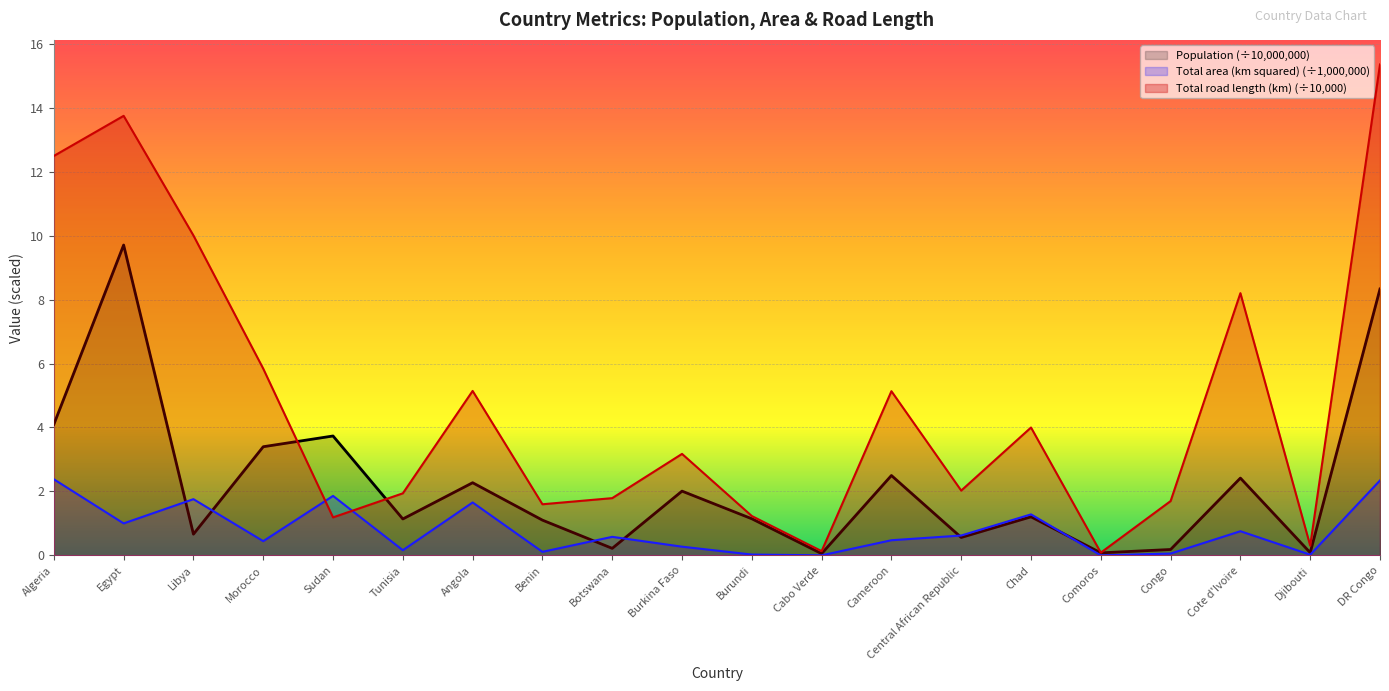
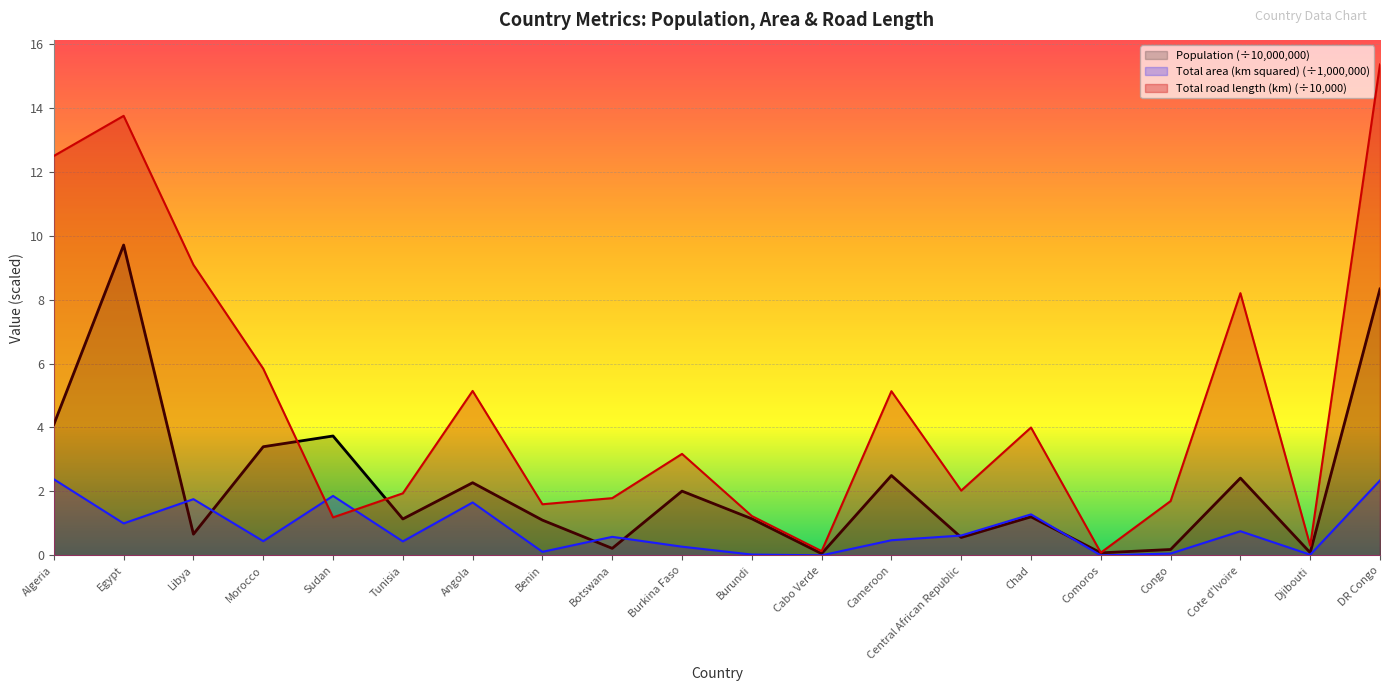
  {
    "Population (÷10,000,000)": {
      "Algeria": 4.1,
      "Egypt": 9.7,
      "Libya": 0.7,
      "Morocco": 3.4,
      "Sudan": 3.7,
      "Tunisia": 1.1,
      "Angola": 2.3,
      "Benin": 1.1,
      "Botswana": 0.2,
      "Burkina Faso": 2.0,
      "Burundi": 1.1,
      "Cameroon": 2.5,
      "Congo": 0.2,
      "Cote d'Ivoire": 2.4,
      "DR Congo": 8.3
    },
    "Total area (km squared) (÷1,000,000)": {
      "Algeria": 2.4,
      "Egypt": 1.0,
      "Libya": 1.8,
      "Morocco": 0.4,
      "Sudan": 1.9,
-     "Tunisia": 0.2,
+     "Tunisia": 0.4,
      "Angola": 1.7,
      "Benin": 0.1,
      "Botswana": 0.6,
      "Burkina Faso": 0.3,
      "Burundi": 0.0,
      "Cameroon": 0.5,
      "Congo": 0.1,
      "Cote d'Ivoire": 0.8,
      "DR Congo": 2.3
    },
    "Total road length (km) (÷10,000)": {
      "Algeria": 12.5,
      "Egypt": 13.7,
-     "Libya": 10.0,
+     "Libya": 9.1,
      "Morocco": 5.8,
      "Sudan": 1.2,
      "Tunisia": 1.9,
      "Angola": 5.1,
      "Benin": 1.6,
      "Botswana": 1.8,
      "Burkina Faso": 3.2,
      "Burundi": 1.2,
      "Cabo Verde": 0.1,
      "Cameroon": 5.1,
      "Central African Republic": 2.0,
      "Chad": 4.0,
      "Congo": 1.7,
      "Cote d'Ivoire": 8.2,
      "Djibouti": 0.3,
      "DR Congo": 15.3
    }
  }
